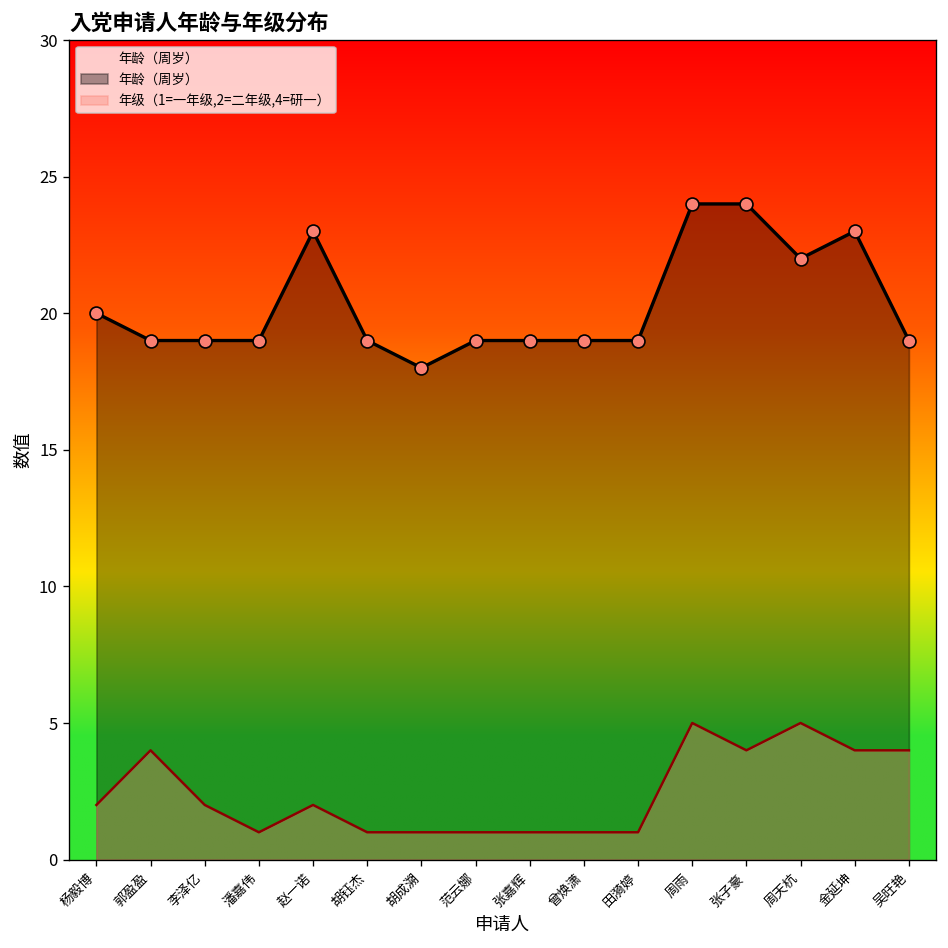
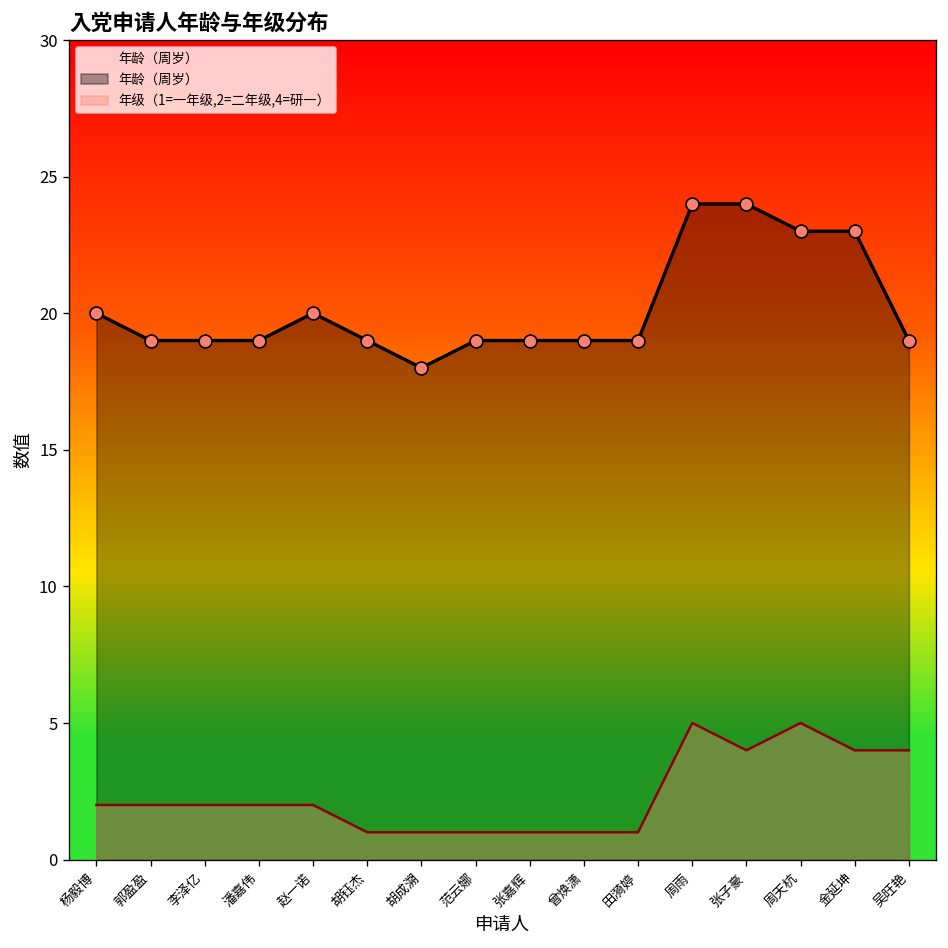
  {
    "年龄（周岁）": {
      "杨毅博": 20,
      "郭盈盈": 19,
      "李泽亿": 19,
      "潘嘉伟": 19,
-     "赵一诺": 23,
+     "赵一诺": 20,
      "胡钰杰": 19,
      "胡成溯": 18,
      "范云娜": 19,
      "张嘉辉": 19,
      "曾焕潇": 19,
      "田漪婷": 19,
      "周雨": 24,
      "张子豪": 24,
-     "周天杭": 22,
+     "周天杭": 23,
      "金延坤": 23,
      "吴旺艳": 19
    },
    "年级（1=一年级,2=二年级,4=研一）": {
      "杨毅博": 2,
-     "郭盈盈": 4,
+     "郭盈盈": 2,
      "李泽亿": 2,
-     "潘嘉伟": 1,
+     "潘嘉伟": 2,
      "赵一诺": 2,
      "胡钰杰": 1,
      "胡成溯": 1,
      "范云娜": 1,
      "张嘉辉": 1,
      "曾焕潇": 1,
      "田漪婷": 1,
      "周雨": 5,
      "张子豪": 4,
      "周天杭": 5,
      "金延坤": 4,
      "吴旺艳": 4
    }
  }
